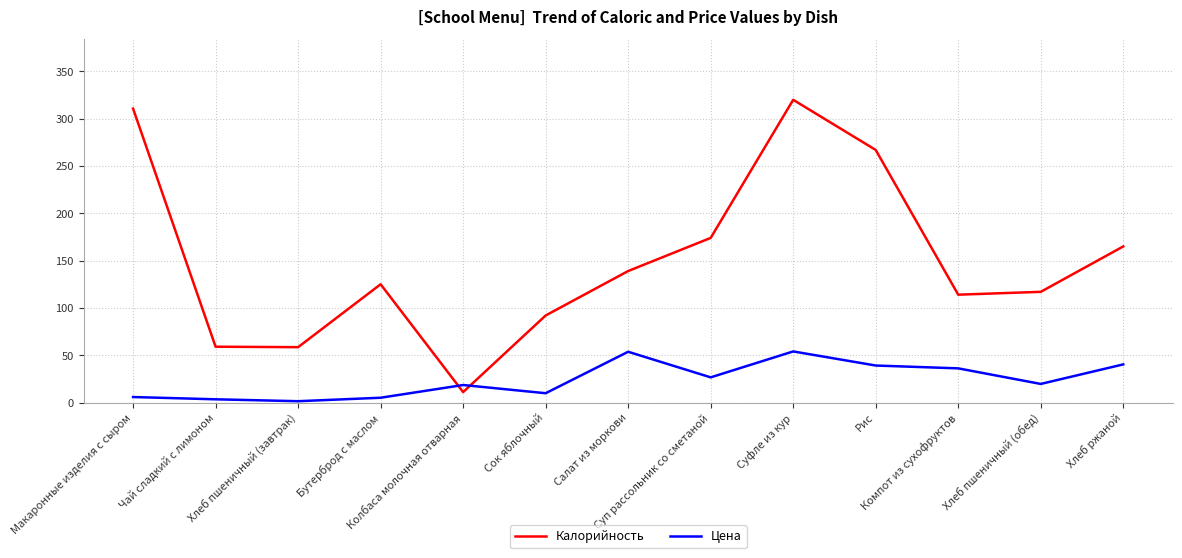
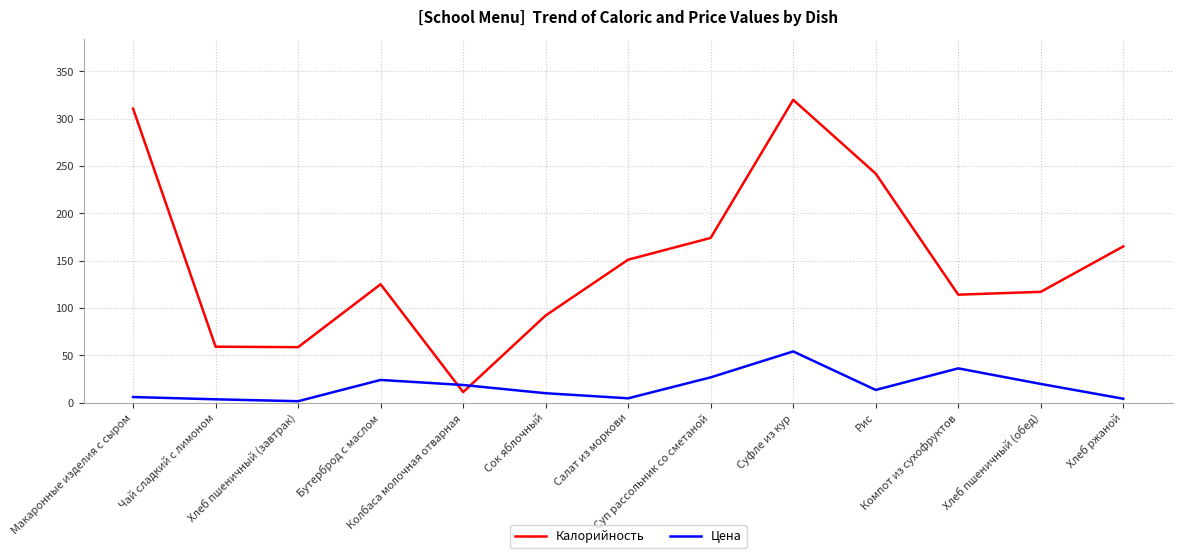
  {
    "Калорийность": {
      "Макаронные изделия с сыром": 310,
      "Чай сладкий с лимоном": 60,
      "Хлеб пшеничный (завтрак)": 60,
      "Бутерброд с маслом": 130,
      "Колбаса молочная отварная": 10,
      "Сок яблочный": 90,
-     "Салат из моркови": 140,
+     "Салат из моркови": 150,
      "Суп рассольник со сметаной": 170,
      "Суфле из кур": 320,
-     "Рис": 270,
+     "Рис": 240,
      "Компот из сухофруктов": 110,
      "Хлеб пшеничный (обед)": 120,
      "Хлеб ржаной": 170
    },
    "Цена": {
      "Макаронные изделия с сыром": 10,
      "Чай сладкий с лимоном": 0,
      "Хлеб пшеничный (завтрак)": 0,
-     "Бутерброд с маслом": 10,
+     "Бутерброд с маслом": 20,
      "Колбаса молочная отварная": 20,
      "Сок яблочный": 10,
-     "Салат из моркови": 50,
+     "Салат из моркови": 0,
      "Суп рассольник со сметаной": 30,
      "Суфле из кур": 50,
-     "Рис": 40,
+     "Рис": 10,
      "Компот из сухофруктов": 40,
      "Хлеб пшеничный (обед)": 20,
-     "Хлеб ржаной": 40
+     "Хлеб ржаной": 0
    }
  }
